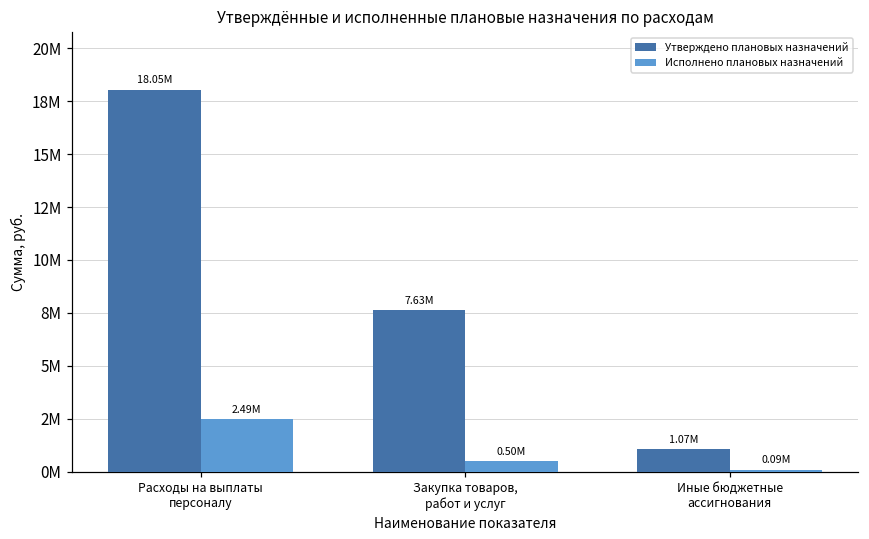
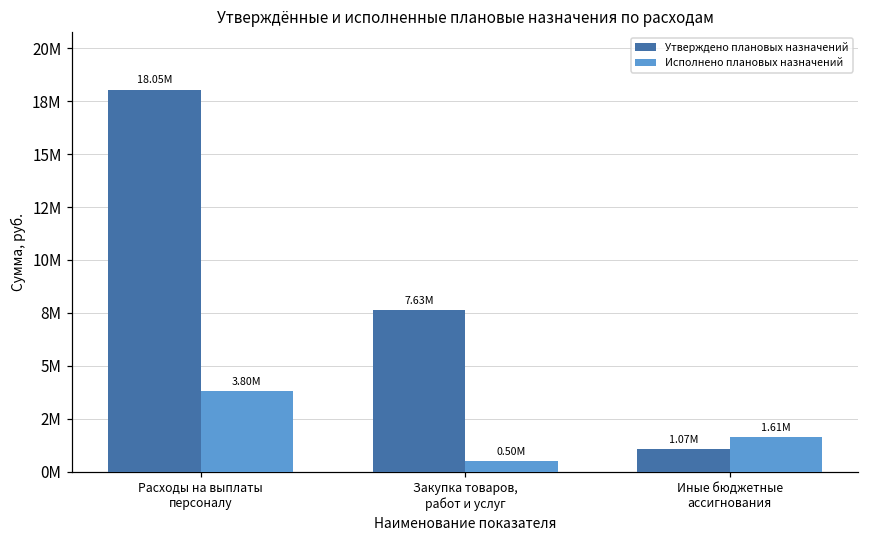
  {
    "Исполнено плановых назначений": {
-     "Расходы на выплаты персоналу": "2.49М",
-     "Иные бюджетные ассигнования": "0.09М"
+     "Расходы на выплаты персоналу": "3.80М",
+     "Иные бюджетные ассигнования": "1.61М"
    }
  }
